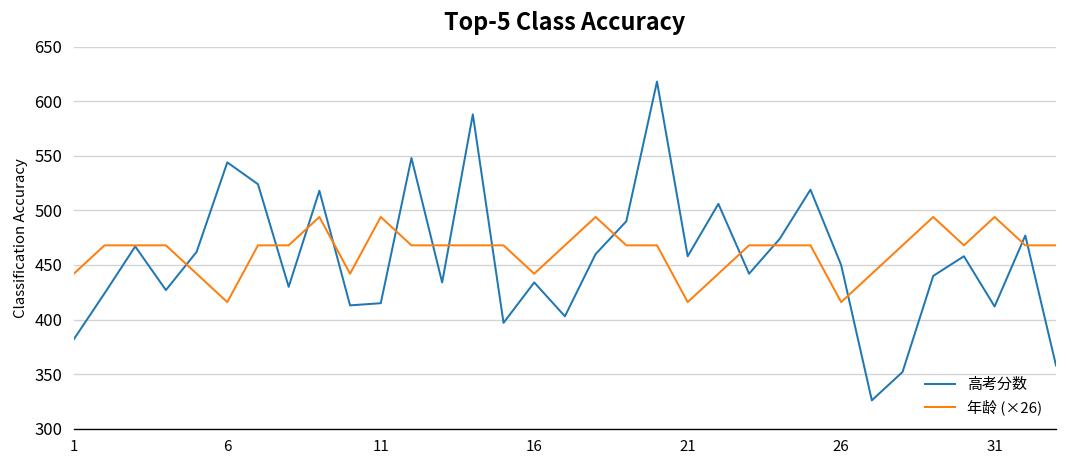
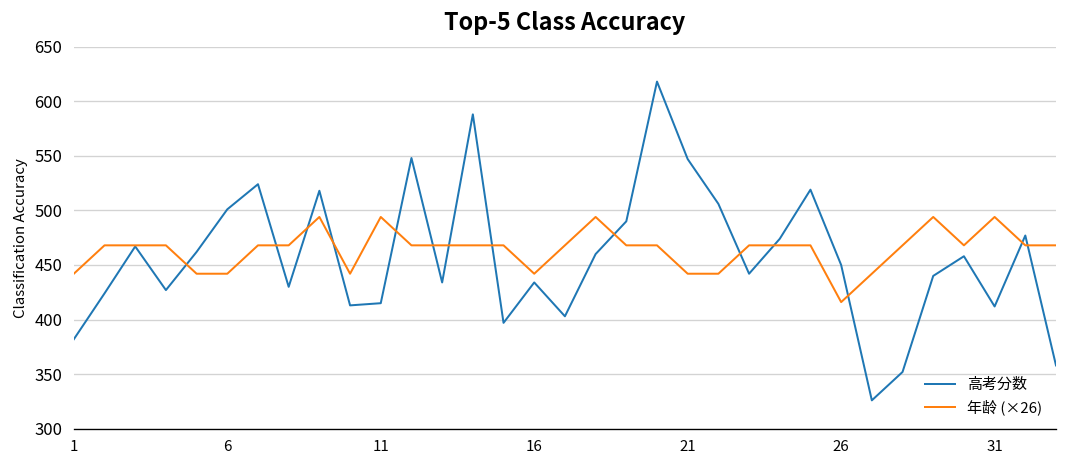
  {
    "高考分数": {
      "1": 380,
-     "6": 540,
+     "6": 500,
      "11": 420,
      "16": 430,
-     "21": 460,
+     "21": 550,
      "26": 450,
      "31": 410
    },
    "年龄 (×26)": {
      "1": 440,
-     "6": 420,
+     "6": 440,
      "11": 490,
      "16": 440,
-     "21": 420,
+     "21": 440,
      "26": 420,
      "31": 490
    }
  }
